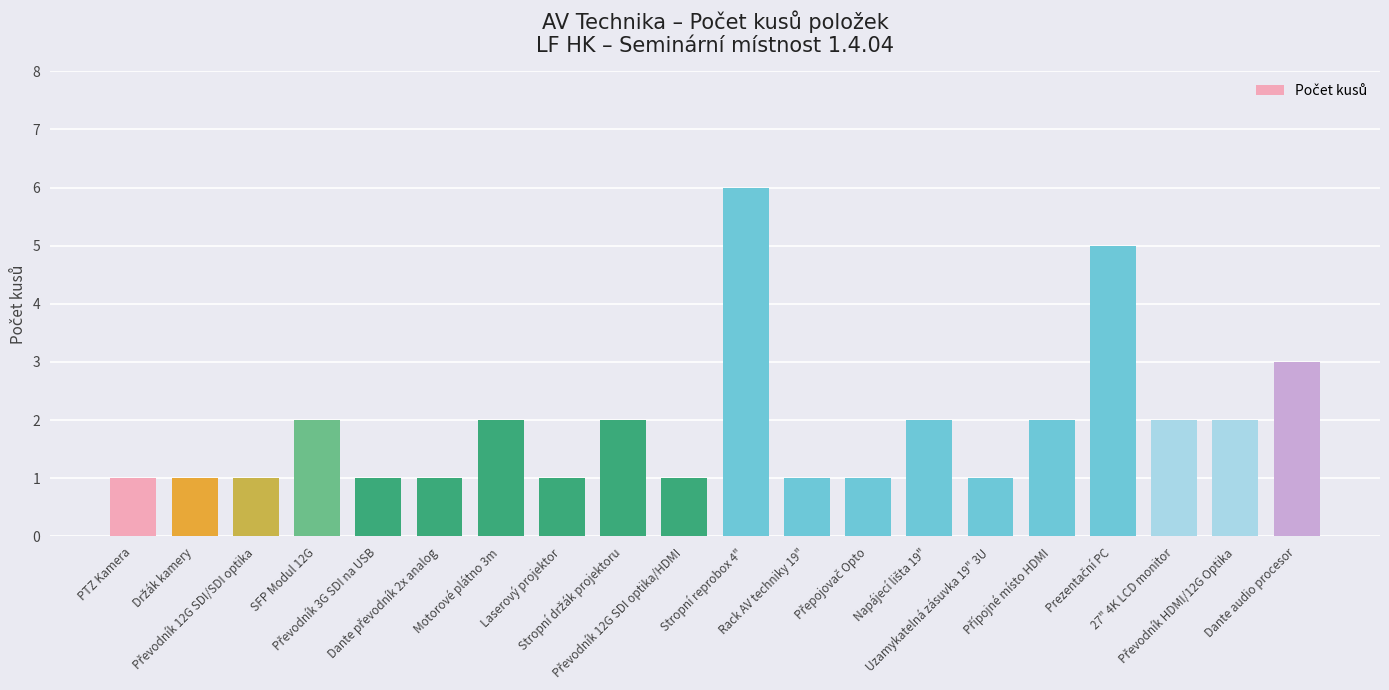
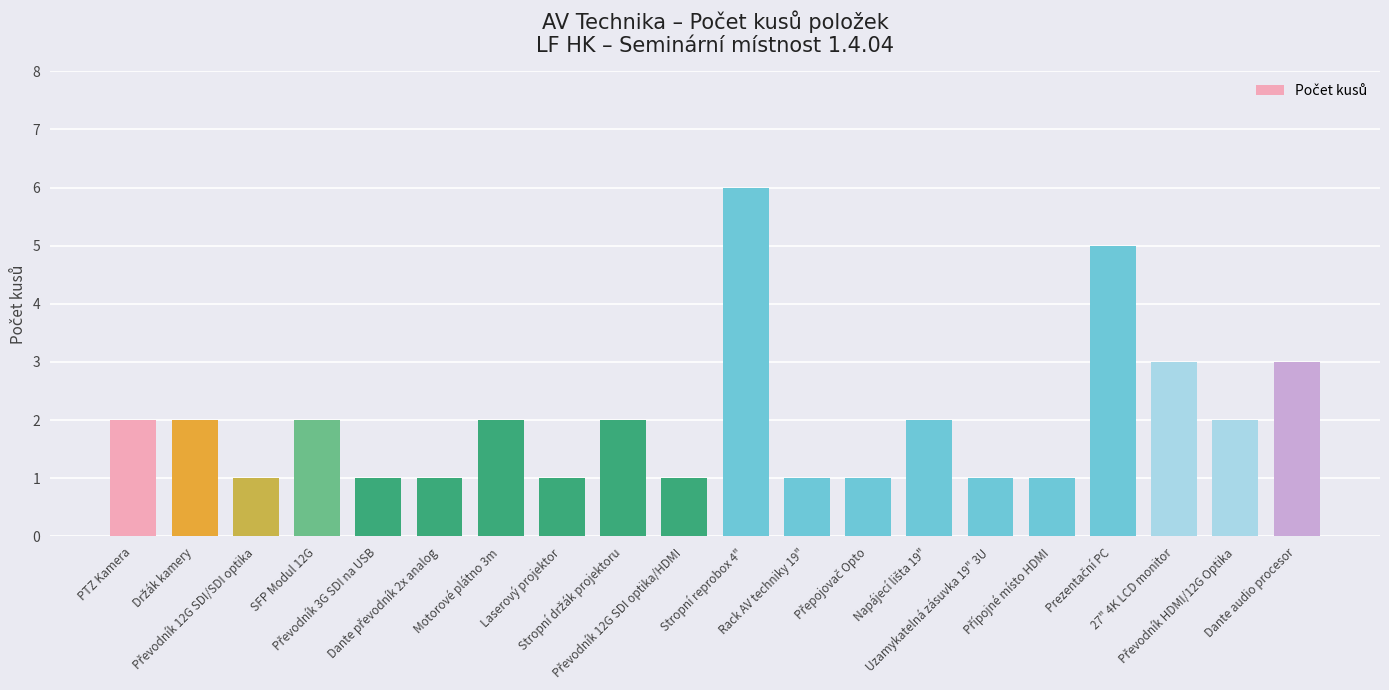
  {
-   "PTZ Kamera": 1,
-   "Držák kamery": 1,
+   "PTZ Kamera": 2,
+   "Držák kamery": 2,
    "Převodník 12G SDI/SDI optika": 1,
    "SFP Modul 12G": 2,
    "Převodník 3G SDI na USB": 1,
    "Dante převodník 2x analog": 1,
    "Motorové plátno 3m": 2,
    "Laserový projektor": 1,
    "Stropní držák projektoru": 2,
    "Převodník 12G SDI optika/HDMI": 1,
    "Stropní reprobox 4\"": 6,
    "Rack AV techniky 19\"": 1,
    "Přepojovač Opto": 1,
    "Napájecí lišta 19\"": 2,
    "Uzamykatelná zásuvka 19\" 3U": 1,
-   "Přípojné místo HDMI": 2,
+   "Přípojné místo HDMI": 1,
    "Prezentační PC": 5,
-   "27\" 4K LCD monitor": 2,
+   "27\" 4K LCD monitor": 3,
    "Převodník HDMI/12G Optika": 2,
    "Dante audio procesor": 3
  }
